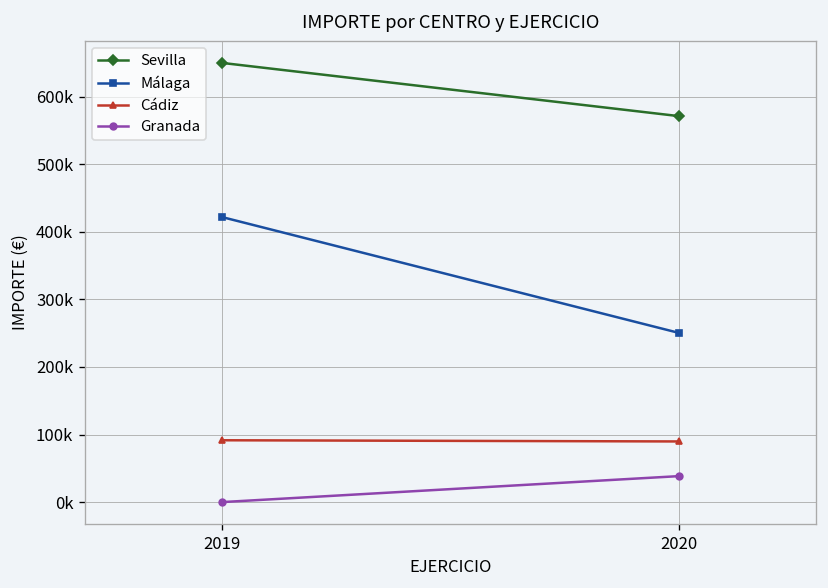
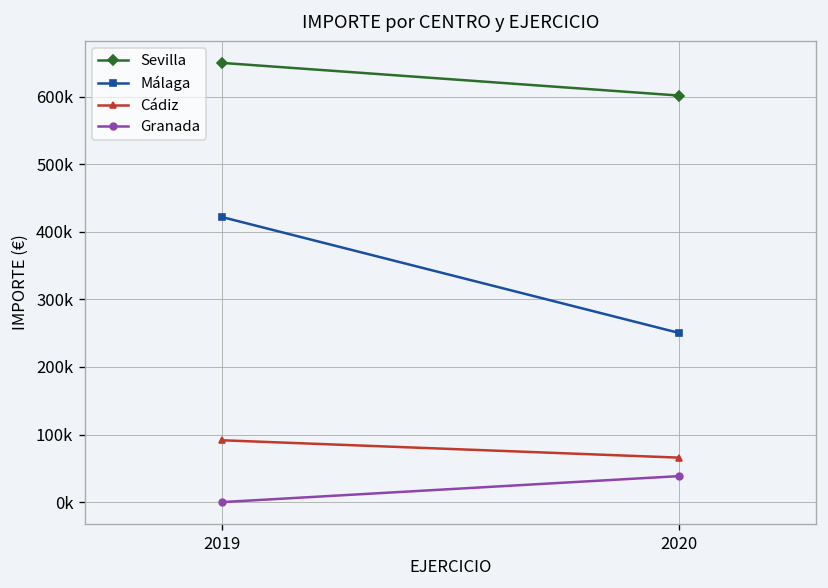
  {
    "Sevilla": {
      "2019": 650000,
-     "2020": 570000
+     "2020": 600000
    },
    "Málaga": {
      "2019": 420000,
      "2020": 250000
    },
    "Cádiz": {
      "2019": 90000,
-     "2020": 90000
+     "2020": 70000
    },
    "Granada": {
      "2019": 0,
      "2020": 40000
    }
  }
